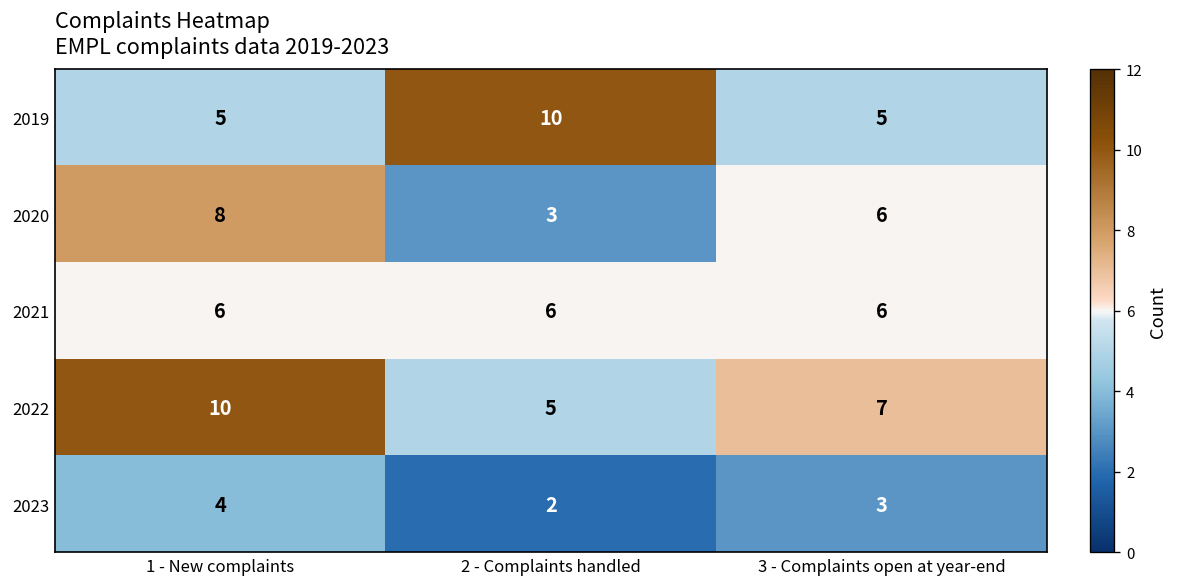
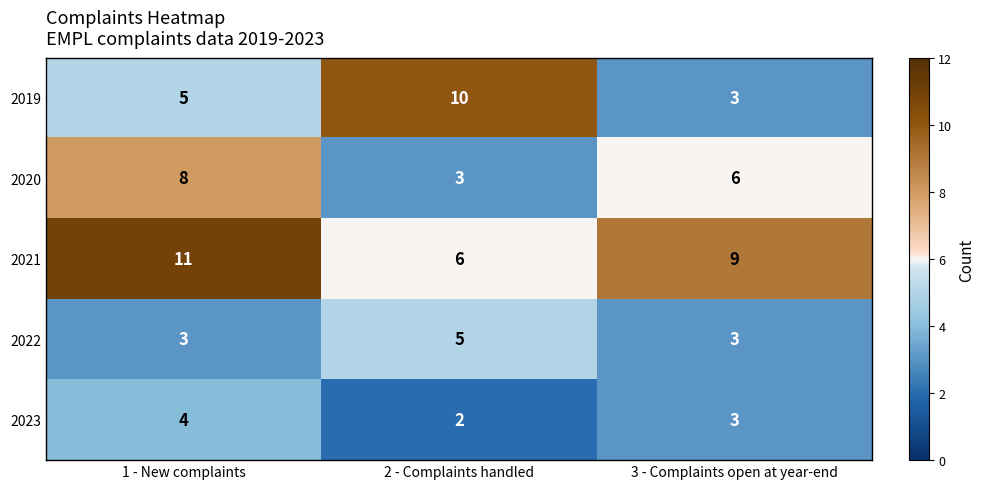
  {
    "2019": {
      "1 - New complaints": 5,
      "2 - Complaints handled": 10,
-     "3 - Complaints open at year-end": 5
+     "3 - Complaints open at year-end": 3
    },
    "2020": {
      "1 - New complaints": 8,
      "2 - Complaints handled": 3,
      "3 - Complaints open at year-end": 6
    },
    "2021": {
-     "1 - New complaints": 6,
+     "1 - New complaints": 11,
      "2 - Complaints handled": 6,
-     "3 - Complaints open at year-end": 6
+     "3 - Complaints open at year-end": 9
    },
    "2022": {
-     "1 - New complaints": 10,
+     "1 - New complaints": 3,
      "2 - Complaints handled": 5,
-     "3 - Complaints open at year-end": 7
+     "3 - Complaints open at year-end": 3
    },
    "2023": {
      "1 - New complaints": 4,
      "2 - Complaints handled": 2,
      "3 - Complaints open at year-end": 3
    }
  }
